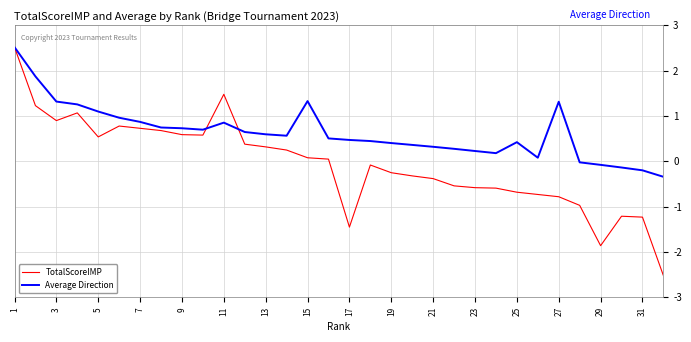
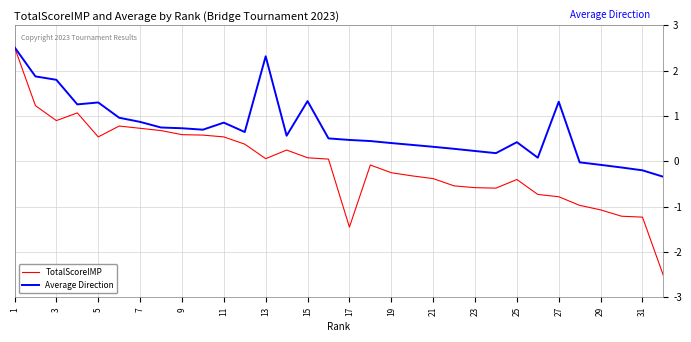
  {
    "TotalScoreIMP": {
      "3": 0.9,
      "5": 0.5,
      "7": 0.7,
      "9": 0.6,
-     "11": 1.5,
-     "13": 0.3,
+     "11": 0.5,
+     "13": 0.1,
      "15": 0.1,
      "17": -1.5,
      "19": -0.3,
      "21": -0.4,
      "23": -0.6,
-     "25": -0.7,
+     "25": -0.4,
      "27": -0.8,
-     "29": -1.9,
+     "29": -1.1,
      "31": -1.2
    },
    "Average Direction": {
-     "3": 1.3,
-     "5": 1.1,
+     "3": 1.8,
+     "5": 1.3,
      "7": 0.9,
      "9": 0.7,
      "11": 0.9,
-     "13": 0.6,
+     "13": 2.3,
      "15": 1.3,
      "17": 0.5,
      "19": 0.4,
      "21": 0.3,
      "23": 0.2,
      "25": 0.4,
      "27": 1.3,
      "29": -0.1,
      "31": -0.2
    }
  }
